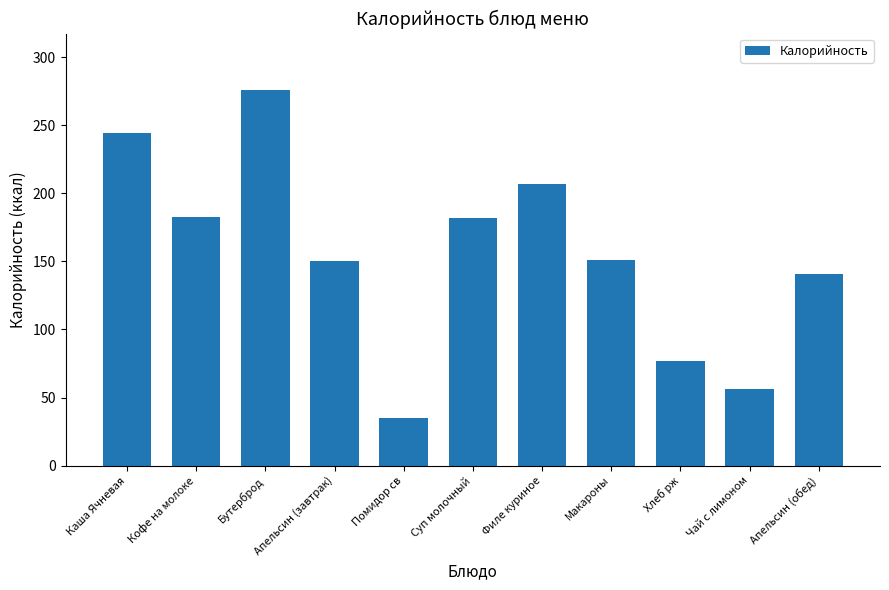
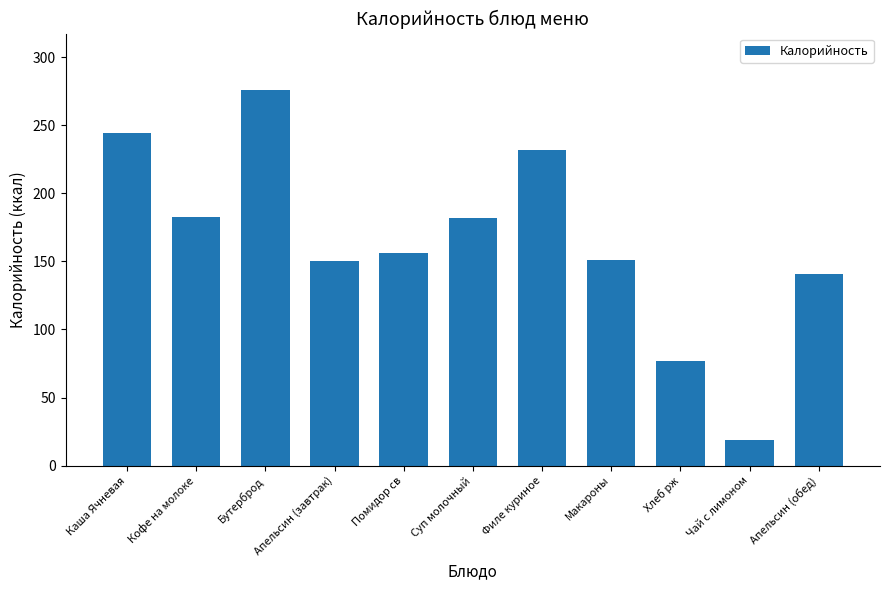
  {
    "Каша Ячневая": 244,
    "Кофе на молоке": 183,
    "Бутерброд": 276,
    "Апельсин (завтрак)": 150,
-   "Помидор св": 35,
+   "Помидор св": 156,
    "Суп молочный": 182,
-   "Филе куриное": 207,
+   "Филе куриное": 232,
    "Макароны": 151,
    "Хлеб рж": 77,
-   "Чай с лимоном": 56,
+   "Чай с лимоном": 19,
    "Апельсин (обед)": 141
  }
